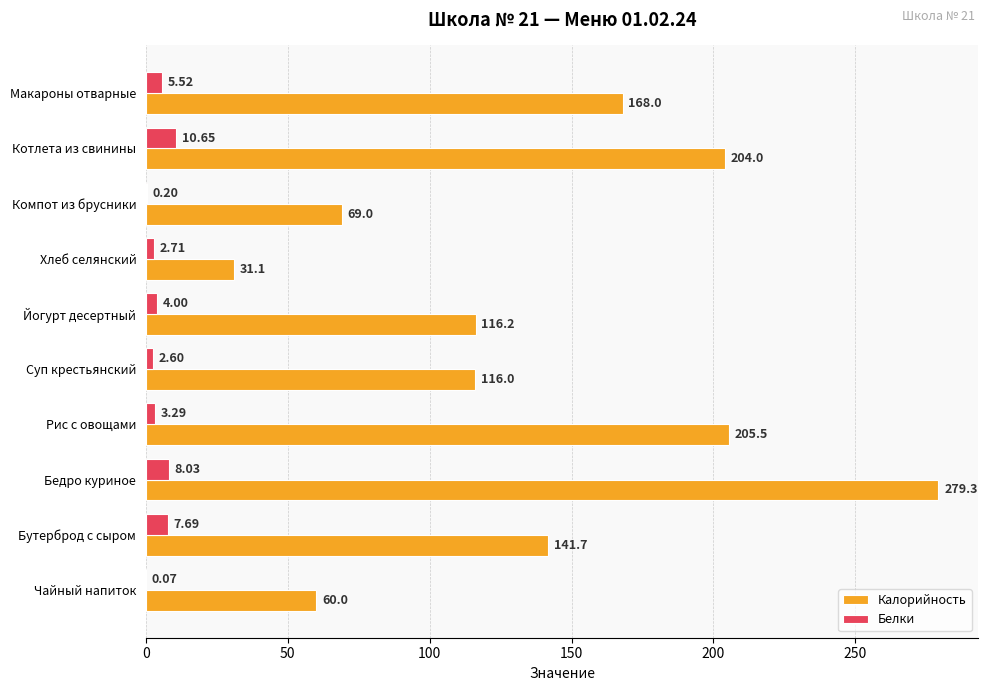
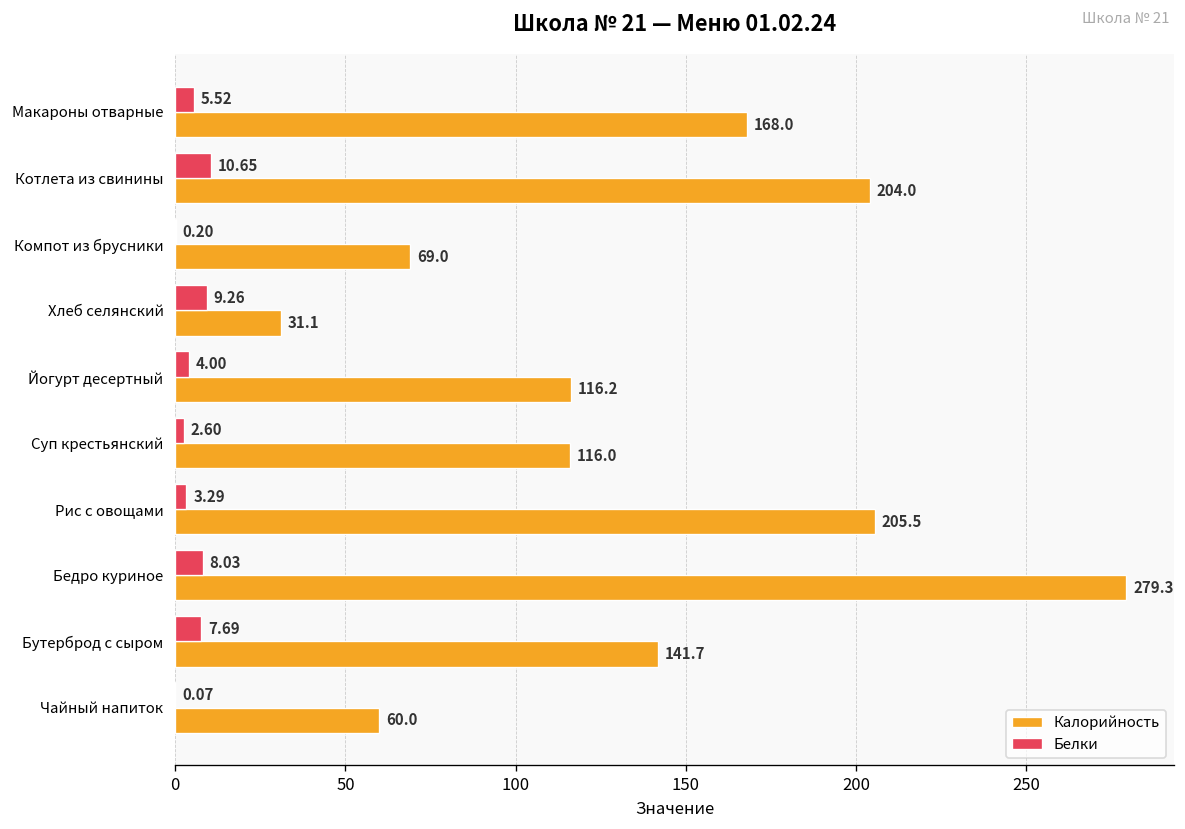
  {
    "Калорийность": {
      "Макароны отварные": 168.0,
      "Котлета из свинины": 204.0,
      "Компот из брусники": 69.0,
      "Хлеб селянский": 31.1,
      "Йогурт десертный": 116.2,
      "Суп крестьянский": 116.0,
      "Рис с овощами": 205.5,
      "Бедро куриное": 279.3,
      "Бутерброд с сыром": 141.7,
      "Чайный напиток": 60.0
    },
    "Белки": {
      "Макароны отварные": 5.52,
      "Котлета из свинины": 10.65,
      "Компот из брусники": 0.20,
-     "Хлеб селянский": 2.71,
+     "Хлеб селянский": 9.26,
      "Йогурт десертный": 4.00,
      "Суп крестьянский": 2.60,
      "Рис с овощами": 3.29,
      "Бедро куриное": 8.03,
      "Бутерброд с сыром": 7.69,
      "Чайный напиток": 0.07
    }
  }
